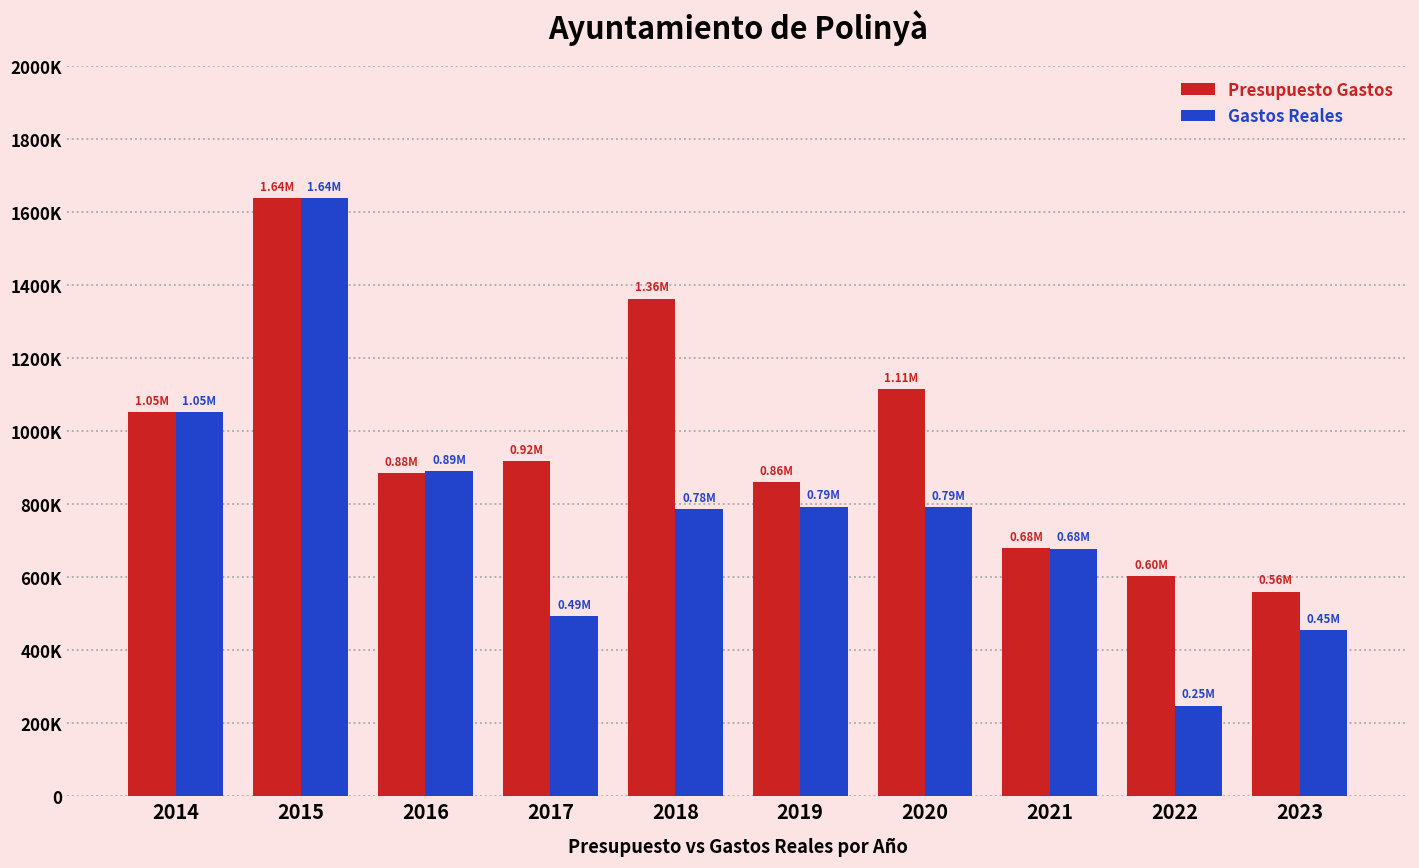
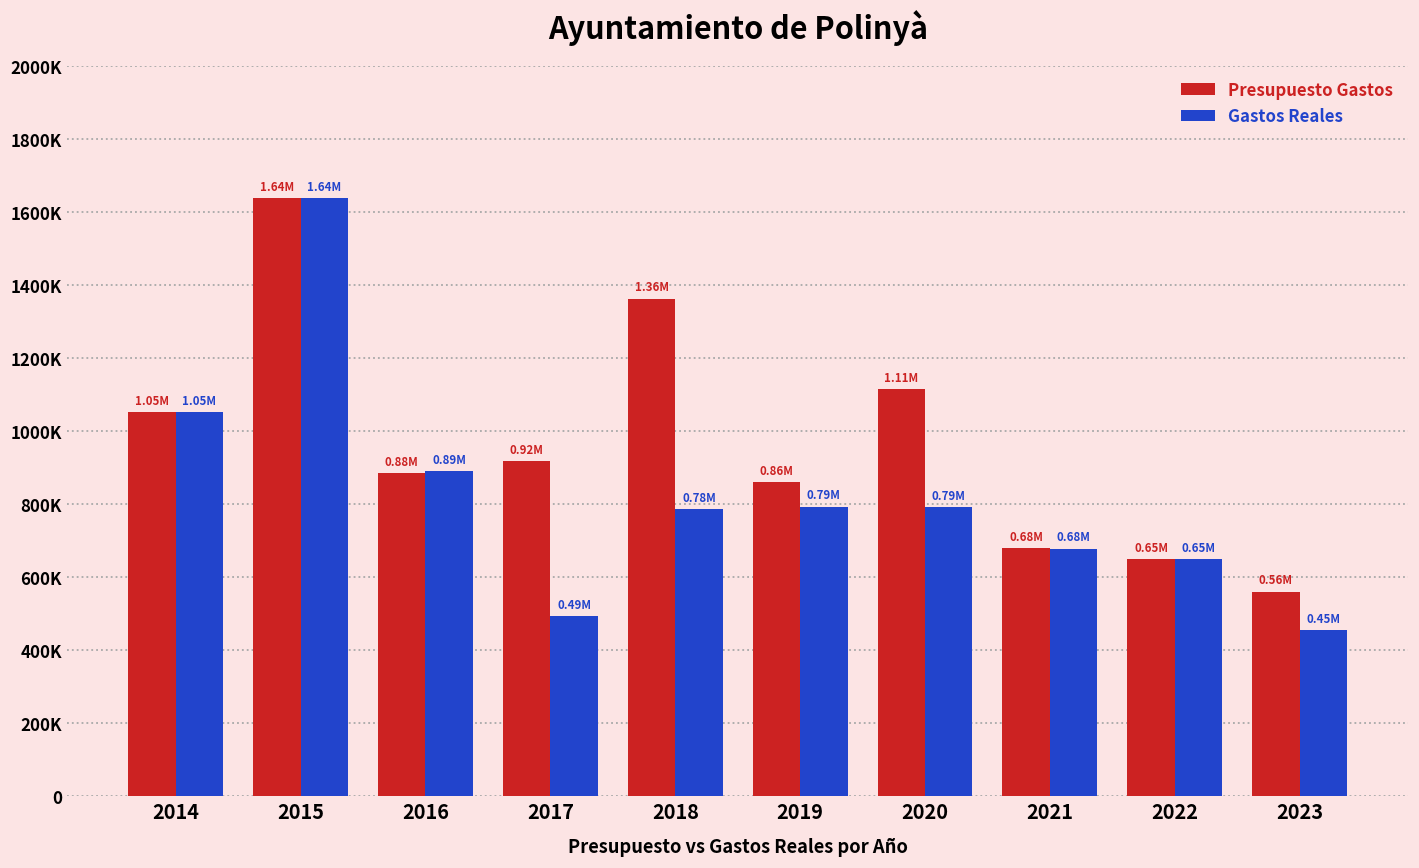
  {
    "Presupuesto Gastos": {
      "2014": "1.05M",
      "2015": "1.64M",
      "2016": "0.88M",
      "2017": "0.92M",
      "2018": "1.36M",
      "2019": "0.86M",
      "2020": "1.11M",
      "2021": "0.68M",
-     "2022": "0.60M",
+     "2022": "0.65M",
      "2023": "0.56M"
    },
    "Gastos Reales": {
      "2014": "1.05M",
      "2015": "1.64M",
      "2016": "0.89M",
      "2017": "0.49M",
      "2018": "0.78M",
      "2019": "0.79M",
      "2020": "0.79M",
      "2021": "0.68M",
-     "2022": "0.25M",
+     "2022": "0.65M",
      "2023": "0.45M"
    }
  }
